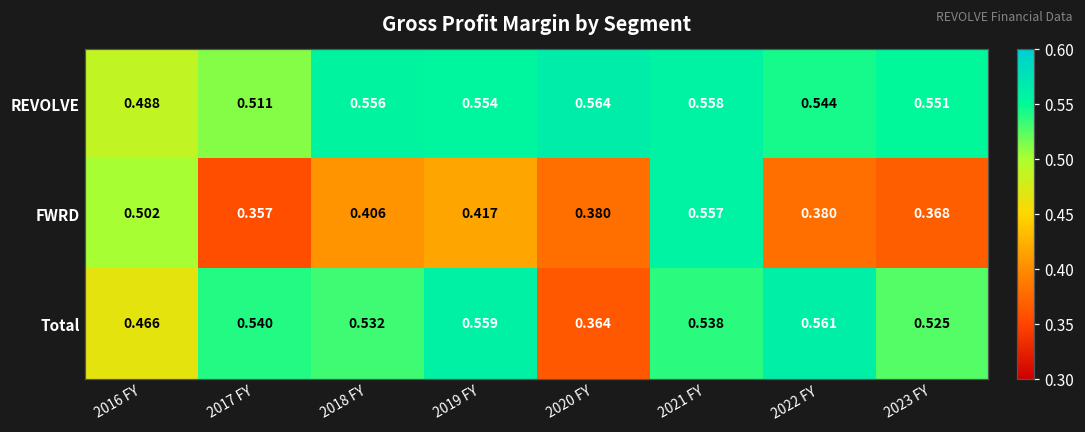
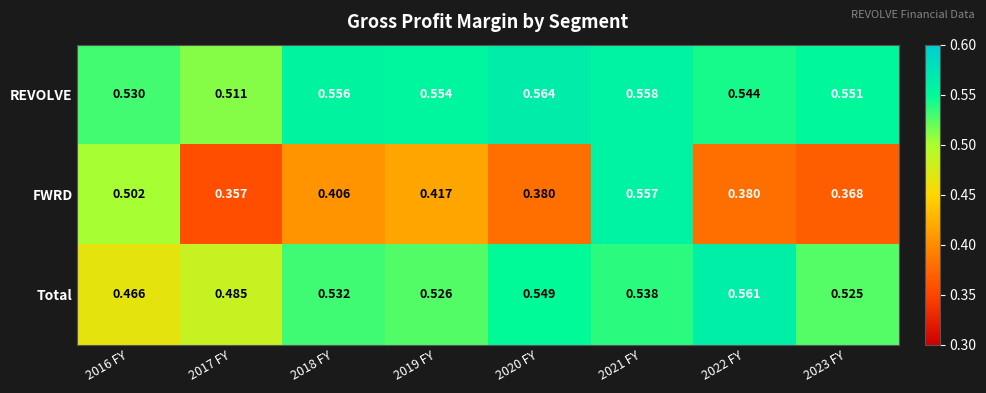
  {
    "REVOLVE": {
-     "2016 FY": 0.488,
+     "2016 FY": 0.530,
      "2017 FY": 0.511,
      "2018 FY": 0.556,
      "2019 FY": 0.554,
      "2020 FY": 0.564,
      "2021 FY": 0.558,
      "2022 FY": 0.544,
      "2023 FY": 0.551
    },
    "FWRD": {
      "2016 FY": 0.502,
      "2017 FY": 0.357,
      "2018 FY": 0.406,
      "2019 FY": 0.417,
      "2020 FY": 0.380,
      "2021 FY": 0.557,
      "2022 FY": 0.380,
      "2023 FY": 0.368
    },
    "Total": {
      "2016 FY": 0.466,
-     "2017 FY": 0.540,
+     "2017 FY": 0.485,
      "2018 FY": 0.532,
-     "2019 FY": 0.559,
-     "2020 FY": 0.364,
+     "2019 FY": 0.526,
+     "2020 FY": 0.549,
      "2021 FY": 0.538,
      "2022 FY": 0.561,
      "2023 FY": 0.525
    }
  }
